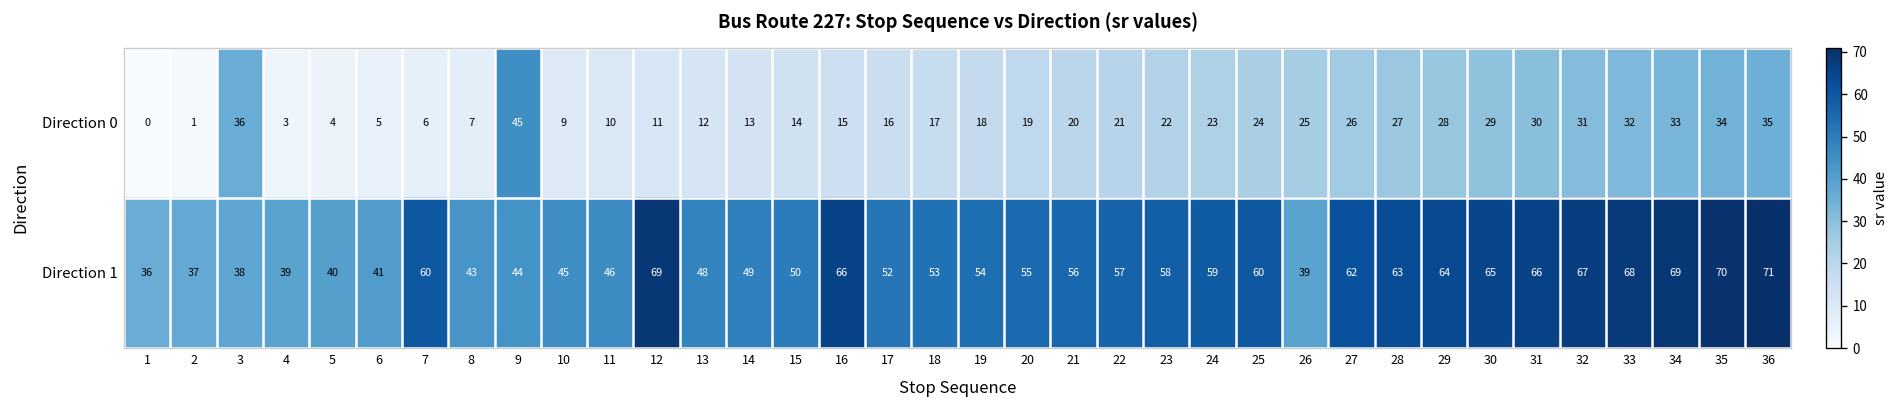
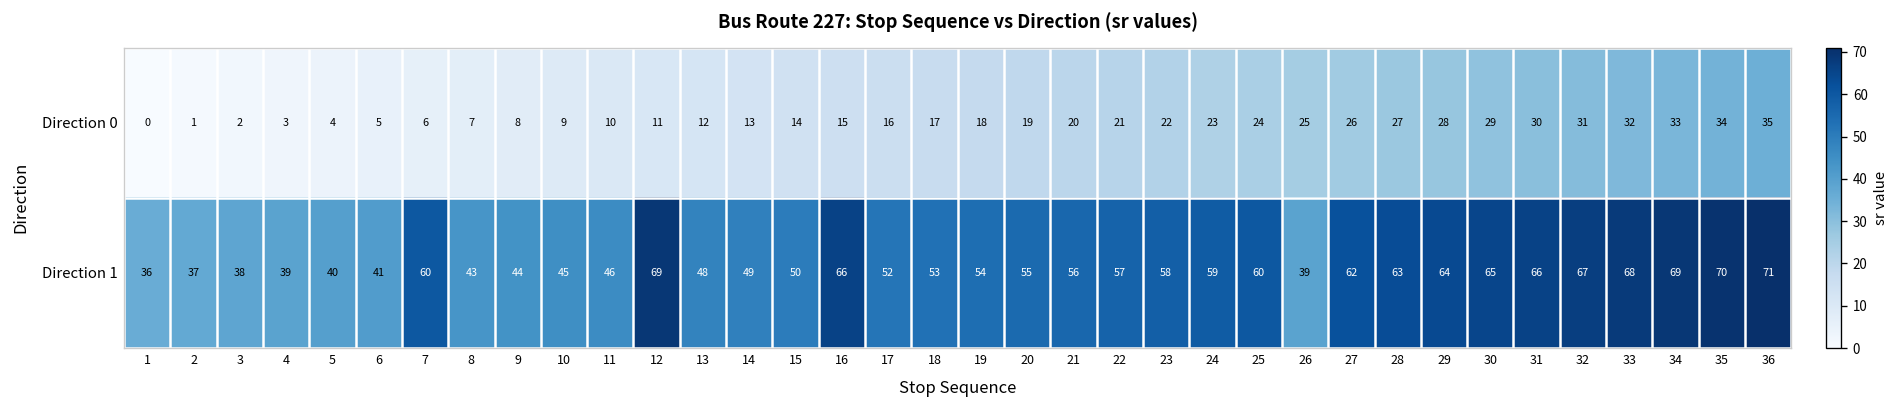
  {
    "Direction 0": {
      "1": 0,
      "2": 1,
-     "3": 36,
+     "3": 2,
      "4": 3,
      "5": 4,
      "6": 5,
      "7": 6,
      "8": 7,
-     "9": 45,
+     "9": 8,
      "10": 9,
      "11": 10,
      "12": 11,
      "13": 12,
      "14": 13,
      "15": 14,
      "16": 15,
      "17": 16,
      "18": 17,
      "19": 18,
      "20": 19,
      "21": 20,
      "22": 21,
      "23": 22,
      "24": 23,
      "25": 24,
      "26": 25,
      "27": 26,
      "28": 27,
      "29": 28,
      "30": 29,
      "31": 30,
      "32": 31,
      "33": 32,
      "34": 33,
      "35": 34,
      "36": 35
    },
    "Direction 1": {
      "1": 36,
      "2": 37,
      "3": 38,
      "4": 39,
      "5": 40,
      "6": 41,
      "7": 60,
      "8": 43,
      "9": 44,
      "10": 45,
      "11": 46,
      "12": 69,
      "13": 48,
      "14": 49,
      "15": 50,
      "16": 66,
      "17": 52,
      "18": 53,
      "19": 54,
      "20": 55,
      "21": 56,
      "22": 57,
      "23": 58,
      "24": 59,
      "25": 60,
      "26": 39,
      "27": 62,
      "28": 63,
      "29": 64,
      "30": 65,
      "31": 66,
      "32": 67,
      "33": 68,
      "34": 69,
      "35": 70,
      "36": 71
    }
  }
